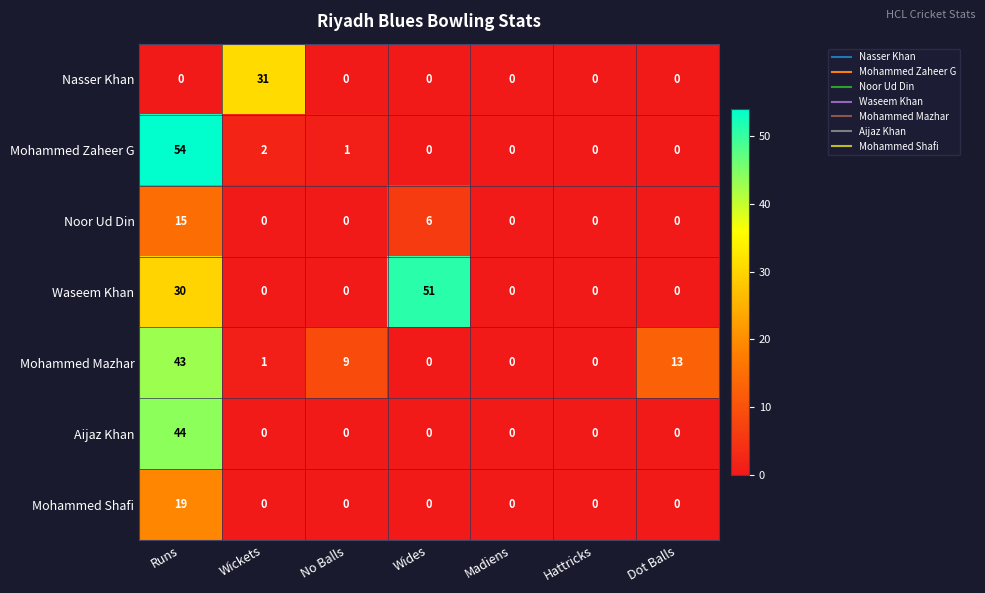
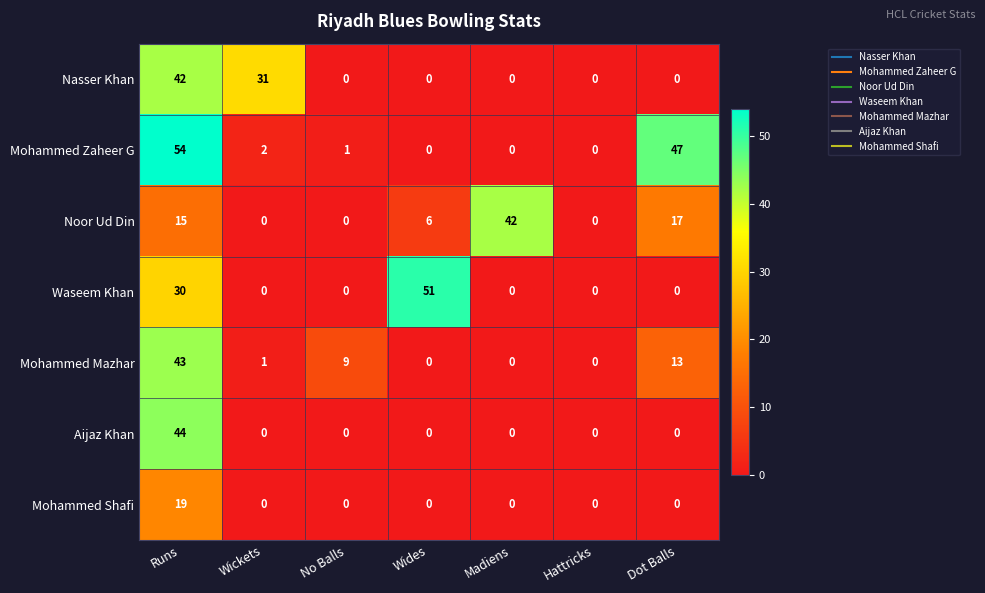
  {
    "Nasser Khan": {
-     "Runs": 0,
+     "Runs": 42,
      "Wickets": 31,
      "No Balls": 0,
      "Wides": 0,
      "Madiens": 0,
      "Hattricks": 0,
      "Dot Balls": 0
    },
    "Mohammed Zaheer G": {
      "Runs": 54,
      "Wickets": 2,
      "No Balls": 1,
      "Wides": 0,
      "Madiens": 0,
      "Hattricks": 0,
-     "Dot Balls": 0
+     "Dot Balls": 47
    },
    "Noor Ud Din": {
      "Runs": 15,
      "Wickets": 0,
      "No Balls": 0,
      "Wides": 6,
-     "Madiens": 0,
+     "Madiens": 42,
      "Hattricks": 0,
-     "Dot Balls": 0
+     "Dot Balls": 17
    },
    "Waseem Khan": {
      "Runs": 30,
      "Wickets": 0,
      "No Balls": 0,
      "Wides": 51,
      "Madiens": 0,
      "Hattricks": 0,
      "Dot Balls": 0
    },
    "Mohammed Mazhar": {
      "Runs": 43,
      "Wickets": 1,
      "No Balls": 9,
      "Wides": 0,
      "Madiens": 0,
      "Hattricks": 0,
      "Dot Balls": 13
    },
    "Aijaz Khan": {
      "Runs": 44,
      "Wickets": 0,
      "No Balls": 0,
      "Wides": 0,
      "Madiens": 0,
      "Hattricks": 0,
      "Dot Balls": 0
    },
    "Mohammed Shafi": {
      "Runs": 19,
      "Wickets": 0,
      "No Balls": 0,
      "Wides": 0,
      "Madiens": 0,
      "Hattricks": 0,
      "Dot Balls": 0
    }
  }
